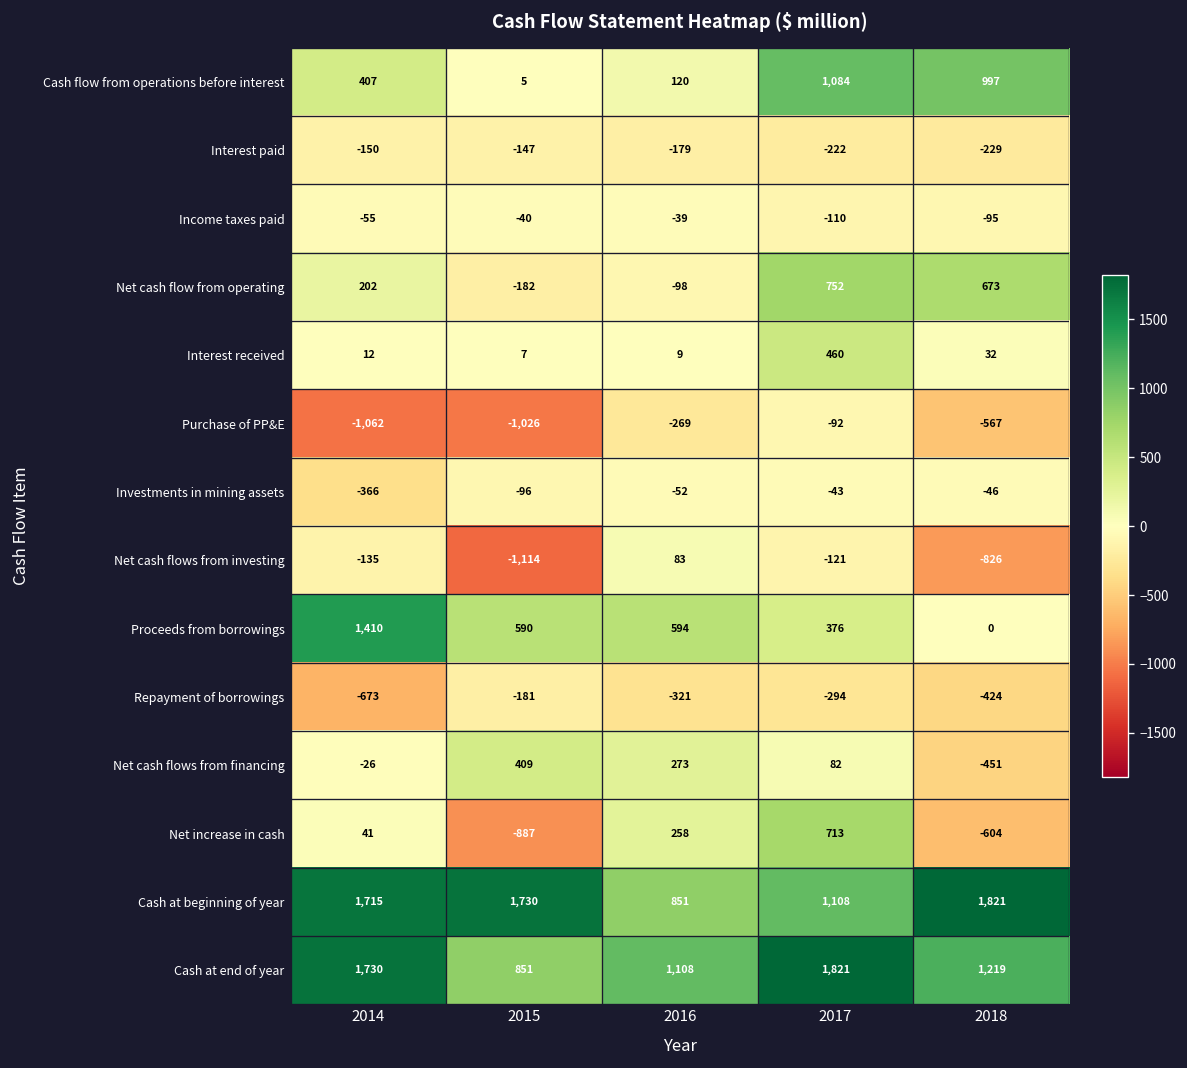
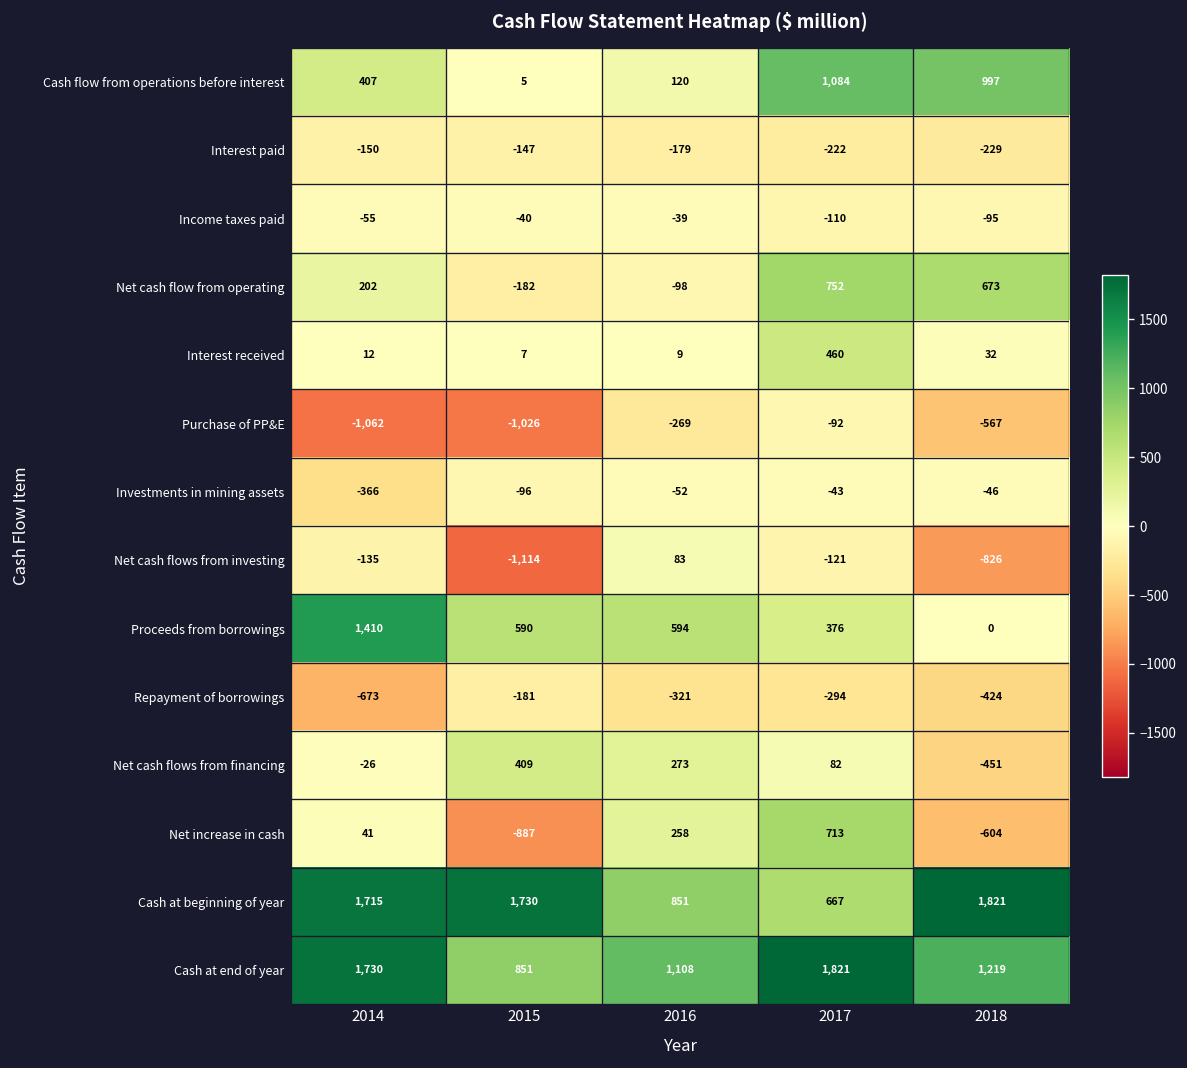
  {
    "Cash flow from operations before interest": {
      "2014": "407",
      "2015": "5",
      "2016": "120",
      "2017": "1,084",
      "2018": "997"
    },
    "Interest paid": {
      "2014": "-150",
      "2015": "-147",
      "2016": "-179",
      "2017": "-222",
      "2018": "-229"
    },
    "Income taxes paid": {
      "2014": "-55",
      "2015": "-40",
      "2016": "-39",
      "2017": "-110",
      "2018": "-95"
    },
    "Net cash flow from operating": {
      "2014": "202",
      "2015": "-182",
      "2016": "-98",
      "2017": "752",
      "2018": "673"
    },
    "Interest received": {
      "2014": "12",
      "2015": "7",
      "2016": "9",
      "2017": "460",
      "2018": "32"
    },
    "Purchase of PP&E": {
      "2014": "-1,062",
      "2015": "-1,026",
      "2016": "-269",
      "2017": "-92",
      "2018": "-567"
    },
    "Investments in mining assets": {
      "2014": "-366",
      "2015": "-96",
      "2016": "-52",
      "2017": "-43",
      "2018": "-46"
    },
    "Net cash flows from investing": {
      "2014": "-135",
      "2015": "-1,114",
      "2016": "83",
      "2017": "-121",
      "2018": "-826"
    },
    "Proceeds from borrowings": {
      "2014": "1,410",
      "2015": "590",
      "2016": "594",
      "2017": "376",
      "2018": "0"
    },
    "Repayment of borrowings": {
      "2014": "-673",
      "2015": "-181",
      "2016": "-321",
      "2017": "-294",
      "2018": "-424"
    },
    "Net cash flows from financing": {
      "2014": "-26",
      "2015": "409",
      "2016": "273",
      "2017": "82",
      "2018": "-451"
    },
    "Net increase in cash": {
      "2014": "41",
      "2015": "-887",
      "2016": "258",
      "2017": "713",
      "2018": "-604"
    },
    "Cash at beginning of year": {
      "2014": "1,715",
      "2015": "1,730",
      "2016": "851",
-     "2017": "1,108",
+     "2017": "667",
      "2018": "1,821"
    },
    "Cash at end of year": {
      "2014": "1,730",
      "2015": "851",
      "2016": "1,108",
      "2017": "1,821",
      "2018": "1,219"
    }
  }
